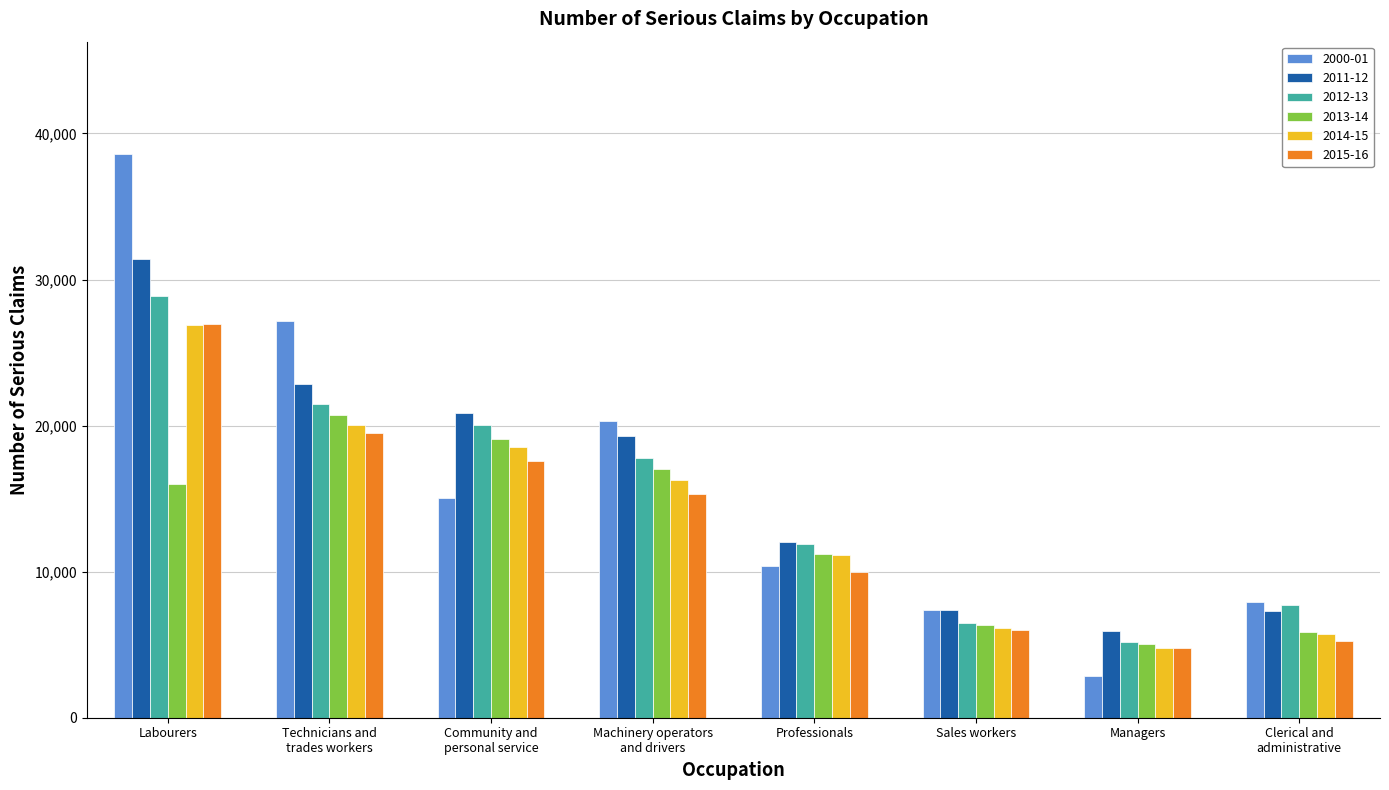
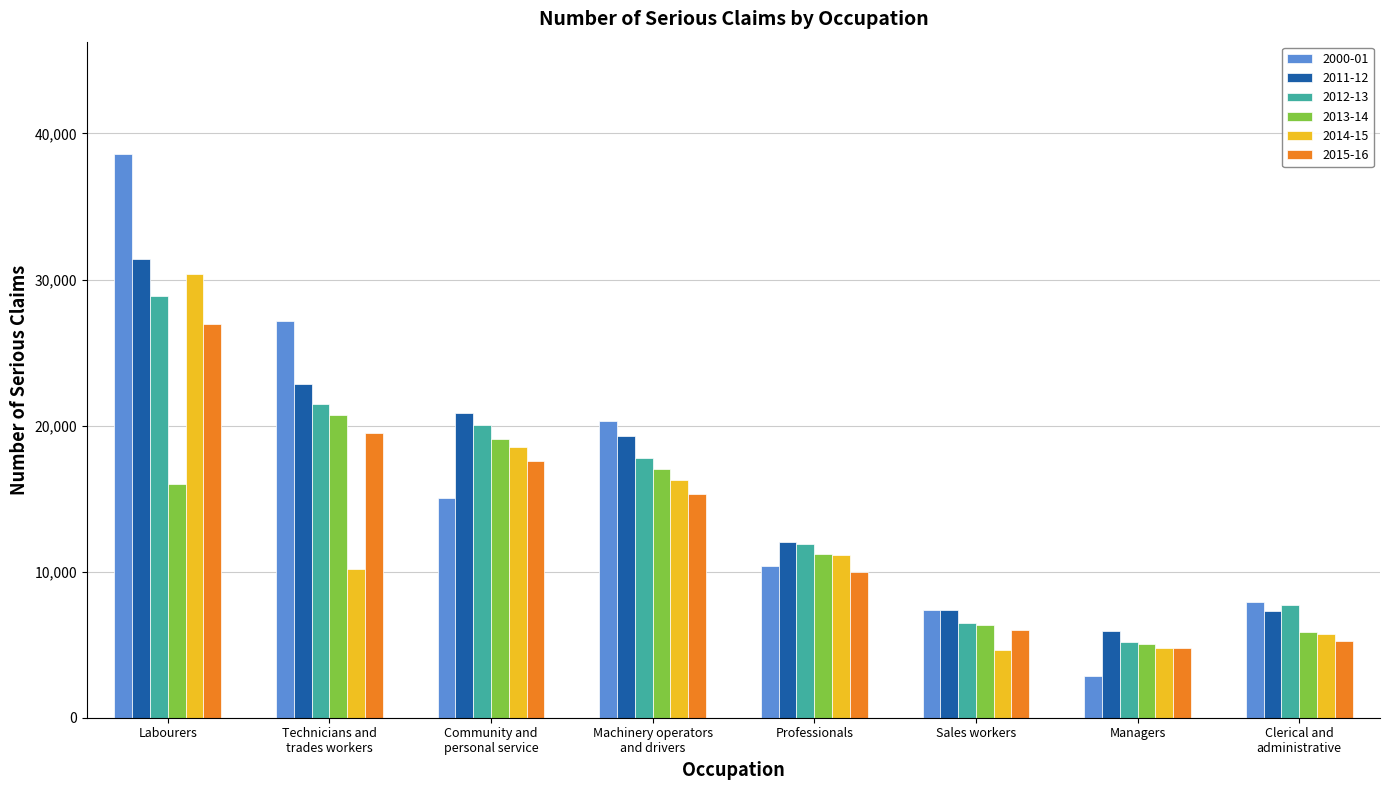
  {
    "2000-01": {
      "Labourers": "38,600",
      "Technicians and trades workers": "27,200",
      "Community and personal service": "15,000",
      "Machinery operators and drivers": "20,300",
      "Professionals": "10,400",
      "Sales workers": "7,400",
      "Managers": "2,900",
      "Clerical and administrative": "8,000"
    },
    "2011-12": {
      "Labourers": "31,400",
      "Technicians and trades workers": "22,800",
      "Community and personal service": "20,900",
      "Machinery operators and drivers": "19,300",
      "Professionals": "12,100",
      "Sales workers": "7,400",
      "Managers": "5,900",
      "Clerical and administrative": "7,300"
    },
    "2012-13": {
      "Labourers": "28,900",
      "Technicians and trades workers": "21,500",
      "Community and personal service": "20,100",
      "Machinery operators and drivers": "17,800",
      "Professionals": "11,900",
      "Sales workers": "6,500",
      "Managers": "5,200",
      "Clerical and administrative": "7,800"
    },
    "2013-14": {
      "Labourers": "16,000",
      "Technicians and trades workers": "20,800",
      "Community and personal service": "19,100",
      "Machinery operators and drivers": "17,000",
      "Professionals": "11,200",
      "Sales workers": "6,300",
      "Managers": "5,100",
      "Clerical and administrative": "5,900"
    },
    "2014-15": {
-     "Labourers": "26,900",
-     "Technicians and trades workers": "20,000",
+     "Labourers": "30,400",
+     "Technicians and trades workers": "10,200",
      "Community and personal service": "18,500",
      "Machinery operators and drivers": "16,300",
      "Professionals": "11,200",
-     "Sales workers": "6,200",
+     "Sales workers": "4,700",
      "Managers": "4,800",
      "Clerical and administrative": "5,700"
    },
    "2015-16": {
      "Labourers": "27,000",
      "Technicians and trades workers": "19,500",
      "Community and personal service": "17,600",
      "Machinery operators and drivers": "15,300",
      "Professionals": "10,000",
      "Sales workers": "6,000",
      "Managers": "4,800",
      "Clerical and administrative": "5,200"
    }
  }
